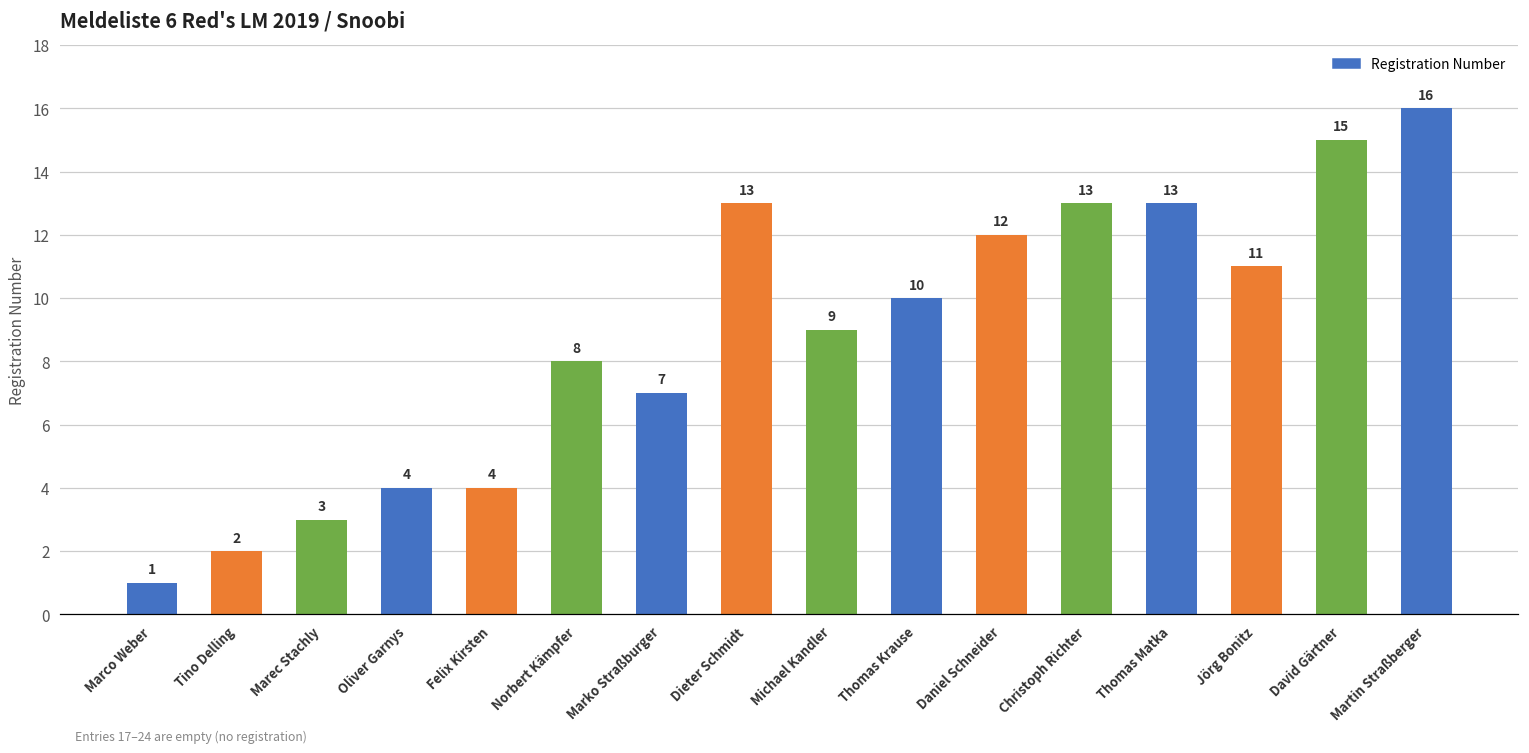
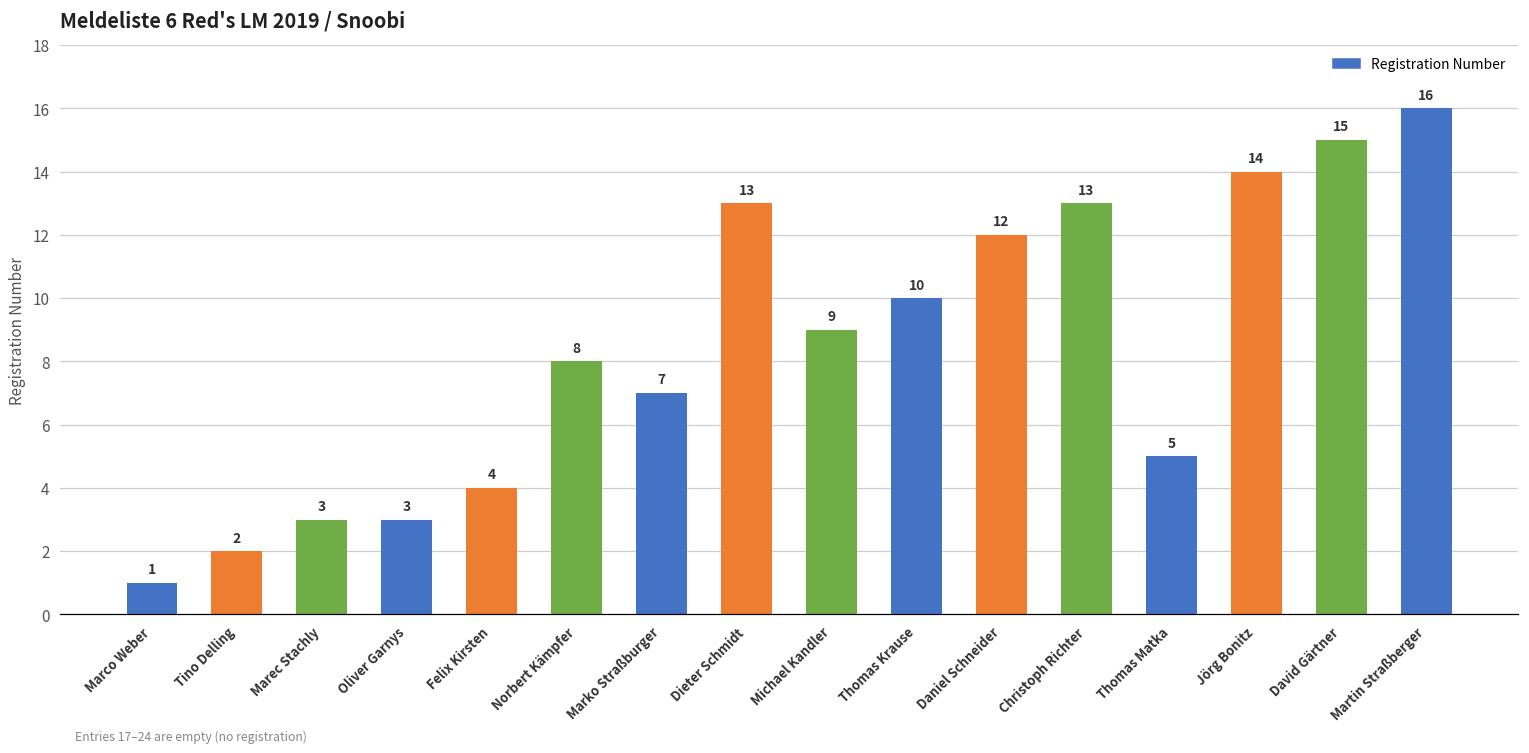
  {
    "Marco Weber": 1,
    "Tino Delling": 2,
    "Marec Stachly": 3,
-   "Oliver Garnys": 4,
+   "Oliver Garnys": 3,
    "Felix Kirsten": 4,
    "Norbert Kämpfer": 8,
    "Marko Straßburger": 7,
    "Dieter Schmidt": 13,
    "Michael Kandler": 9,
    "Thomas Krause": 10,
    "Daniel Schneider": 12,
    "Christoph Richter": 13,
-   "Thomas Matka": 13,
-   "Jörg Bonitz": 11,
+   "Thomas Matka": 5,
+   "Jörg Bonitz": 14,
    "David Gärtner": 15,
    "Martin Straßberger": 16
  }
